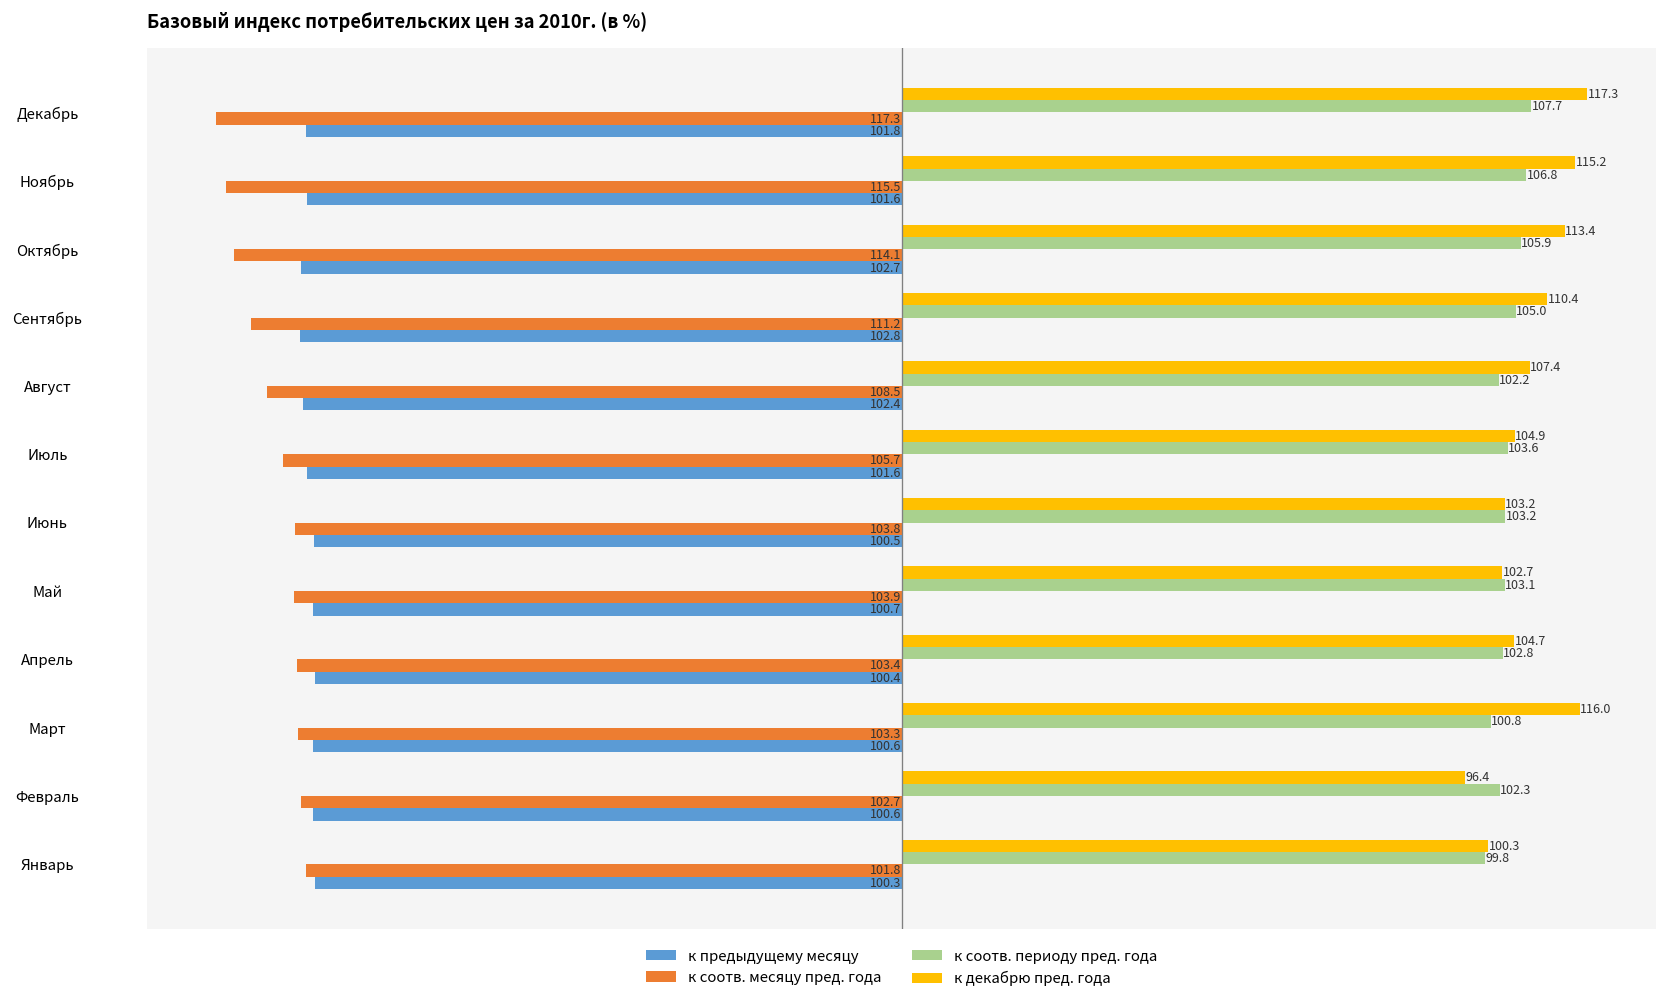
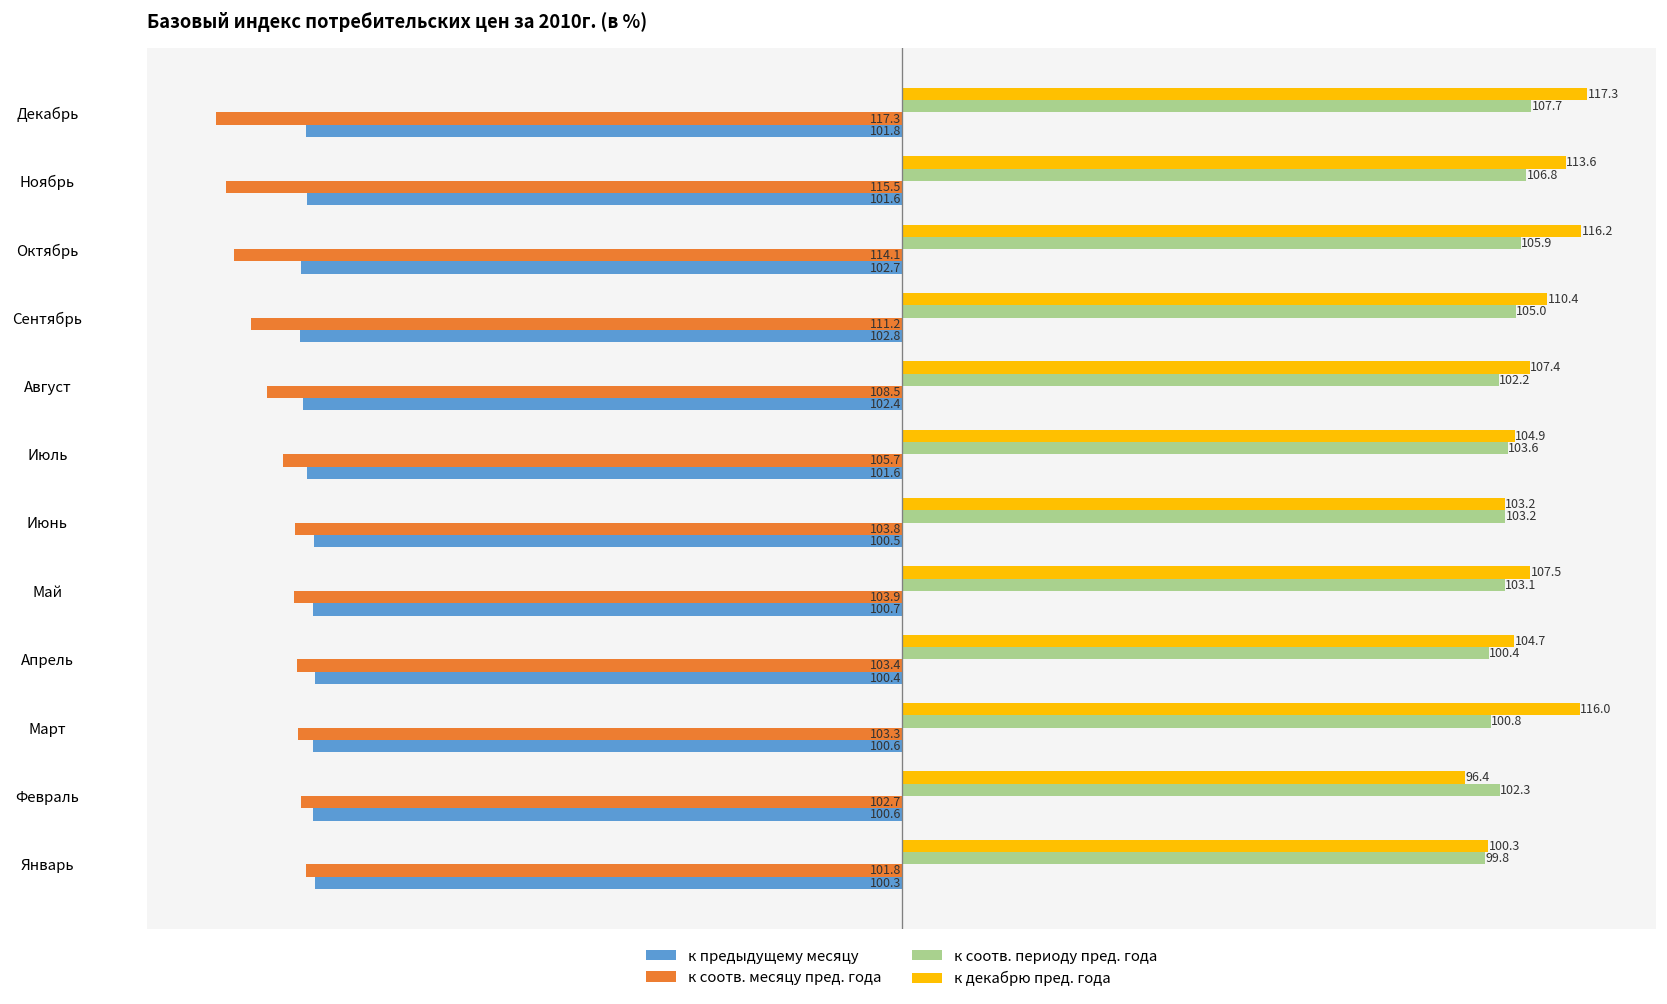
  {
    "к соотв. периоду пред. года": {
      "Декабрь": 107.7,
      "Ноябрь": 106.8,
      "Октябрь": 105.9,
      "Сентябрь": 105.0,
      "Август": 102.2,
      "Июль": 103.6,
      "Июнь": 103.2,
      "Май": 103.1,
-     "Апрель": 102.8,
+     "Апрель": 100.4,
      "Март": 100.8,
      "Февраль": 102.3,
      "Январь": 99.8
    },
    "к декабрю пред. года": {
      "Декабрь": 117.3,
-     "Ноябрь": 115.2,
-     "Октябрь": 113.4,
+     "Ноябрь": 113.6,
+     "Октябрь": 116.2,
      "Сентябрь": 110.4,
      "Август": 107.4,
      "Июль": 104.9,
      "Июнь": 103.2,
-     "Май": 102.7,
+     "Май": 107.5,
      "Апрель": 104.7,
      "Март": 116.0,
      "Февраль": 96.4,
      "Январь": 100.3
    }
  }
